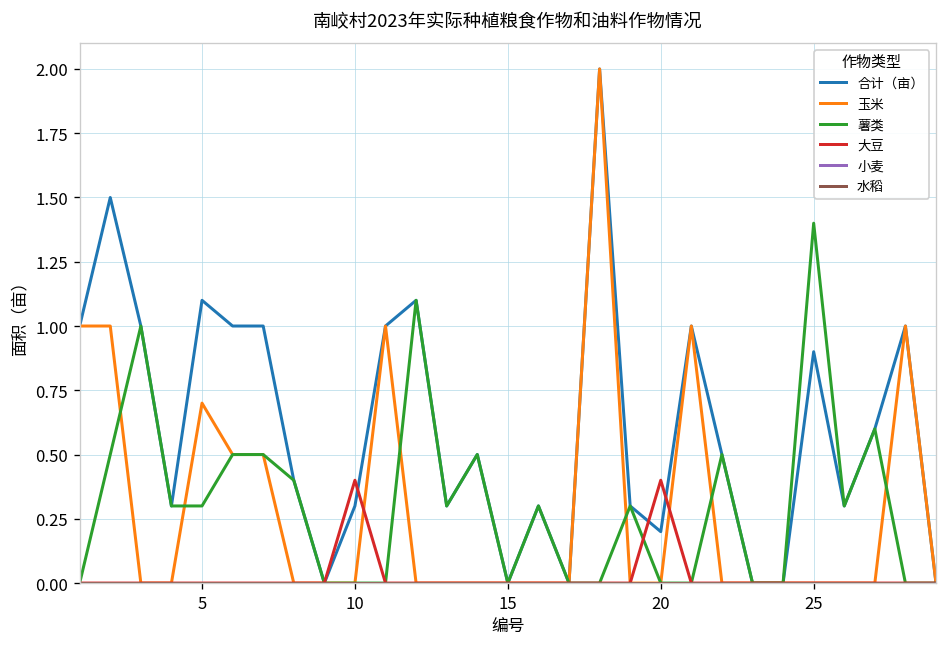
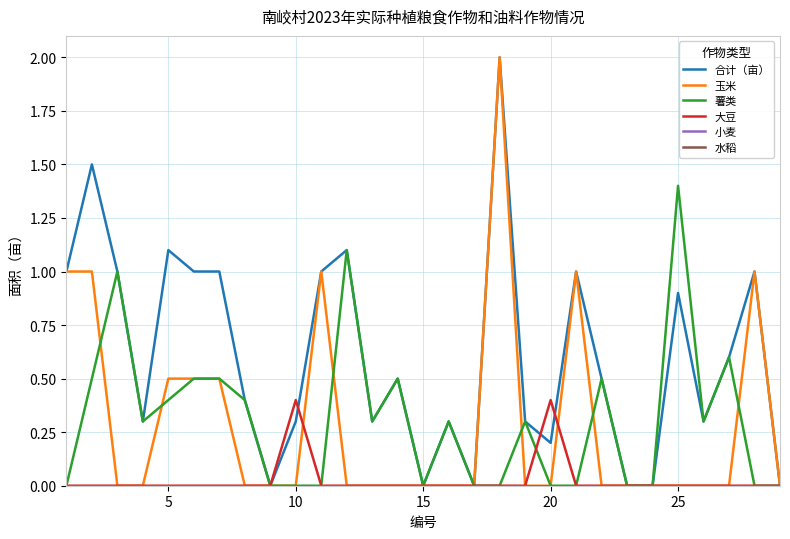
  {
    "合计（亩）": {
      "5": 1.1,
      "10": 0.3,
      "20": 0.2,
      "25": 0.9
    },
    "玉米": {
-     "5": 0.7
+     "5": 0.5
    },
    "薯类": {
-     "5": 0.3,
+     "5": 0.4,
      "25": 1.4
    },
    "大豆": {
      "10": 0.4,
      "20": 0.4
    }
  }
